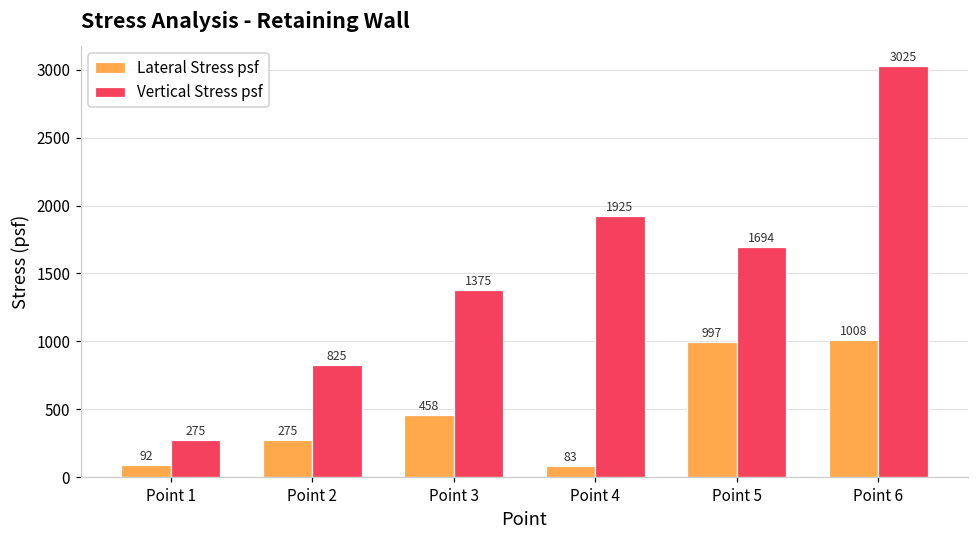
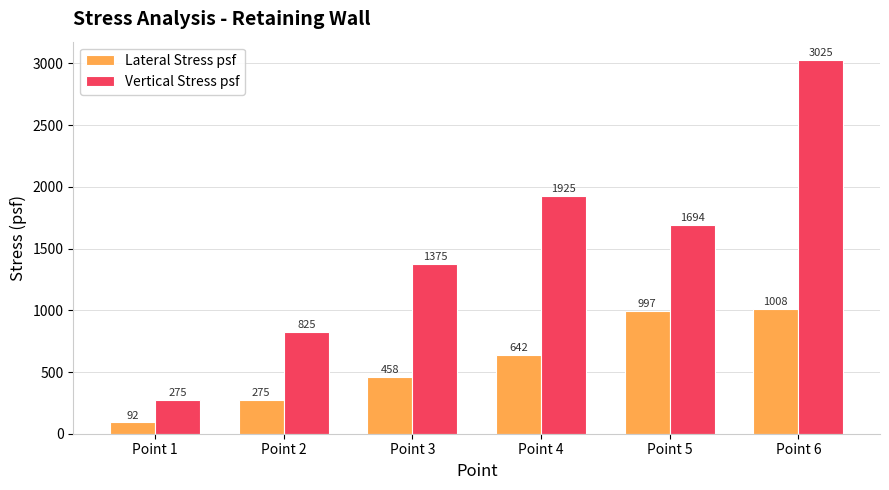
  {
    "Lateral Stress psf": {
      "Point 1": 92,
      "Point 2": 275,
      "Point 3": 458,
-     "Point 4": 83,
+     "Point 4": 642,
      "Point 5": 997,
      "Point 6": 1008
    },
    "Vertical Stress psf": {
      "Point 1": 275,
      "Point 2": 825,
      "Point 3": 1375,
      "Point 4": 1925,
      "Point 5": 1694,
      "Point 6": 3025
    }
  }
